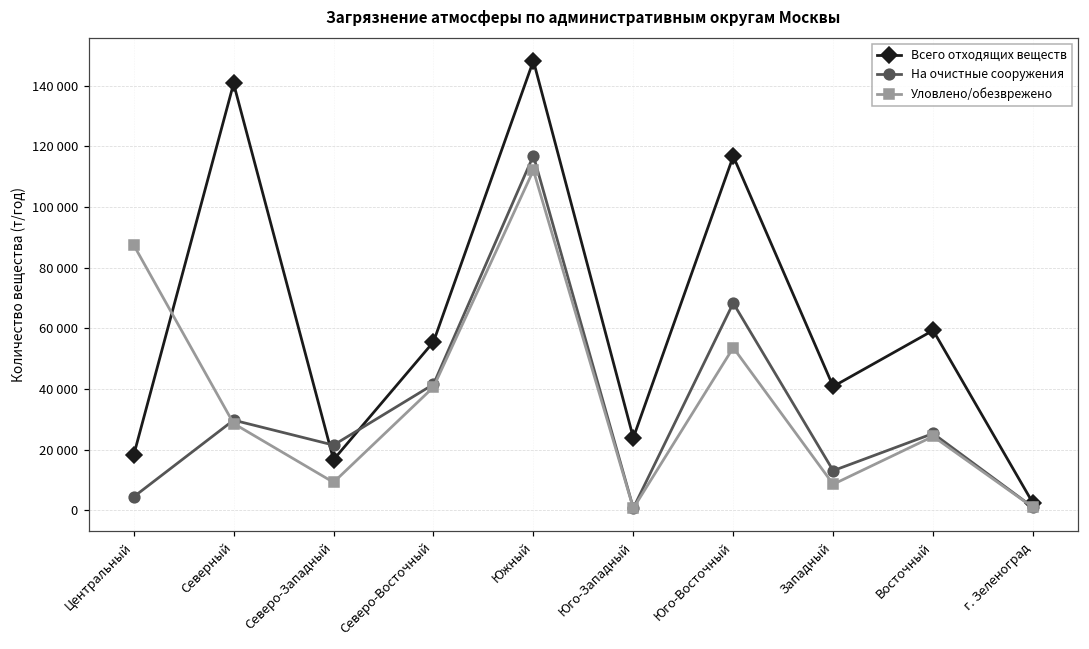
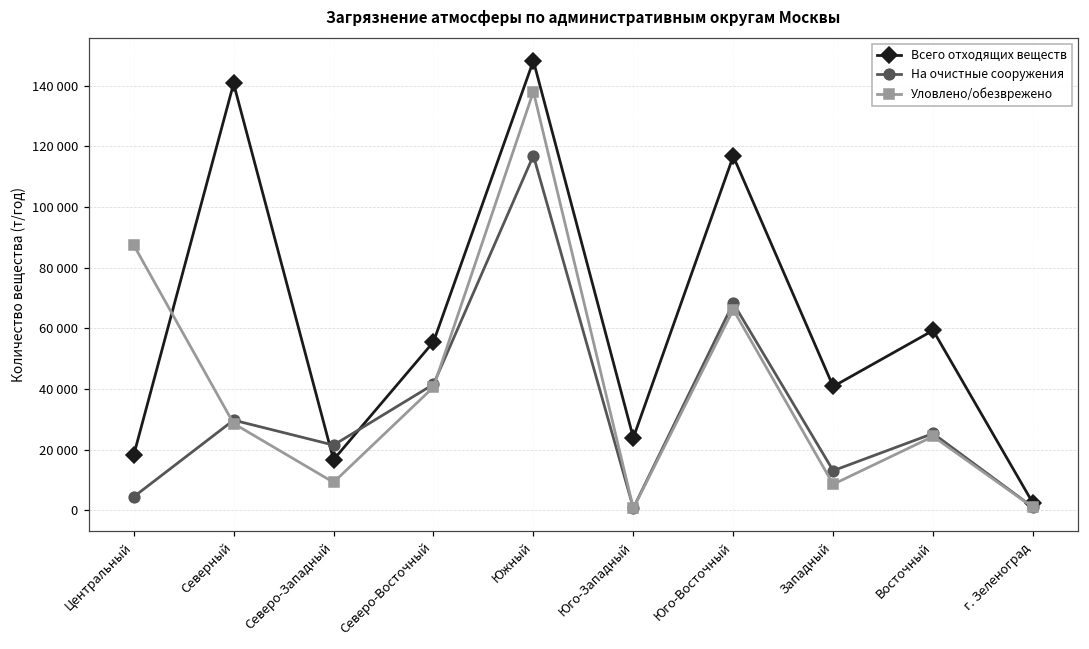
  {
    "Всего отходящих веществ": {
      "Центральный": 18000,
      "Северный": 141000,
      "Северо-Западный": 17000,
      "Северо-Восточный": 56000,
      "Южный": 148000,
      "Юго-Западный": 24000,
      "Юго-Восточный": 117000,
      "Западный": 41000,
      "Восточный": 59000,
      "г. Зеленоград": 2000
    },
    "На очистные сооружения": {
      "Центральный": 4000,
      "Северный": 30000,
      "Северо-Западный": 21000,
      "Южный": 117000,
      "Юго-Восточный": 68000,
      "Западный": 13000,
      "Восточный": 25000
    },
    "Уловлено/обезврежено": {
      "Центральный": 87000,
      "Северный": 29000,
      "Северо-Западный": 9000,
-     "Южный": 112000,
-     "Юго-Восточный": 54000,
+     "Южный": 138000,
+     "Юго-Восточный": 66000,
      "Западный": 9000,
      "Восточный": 24000
    }
  }
